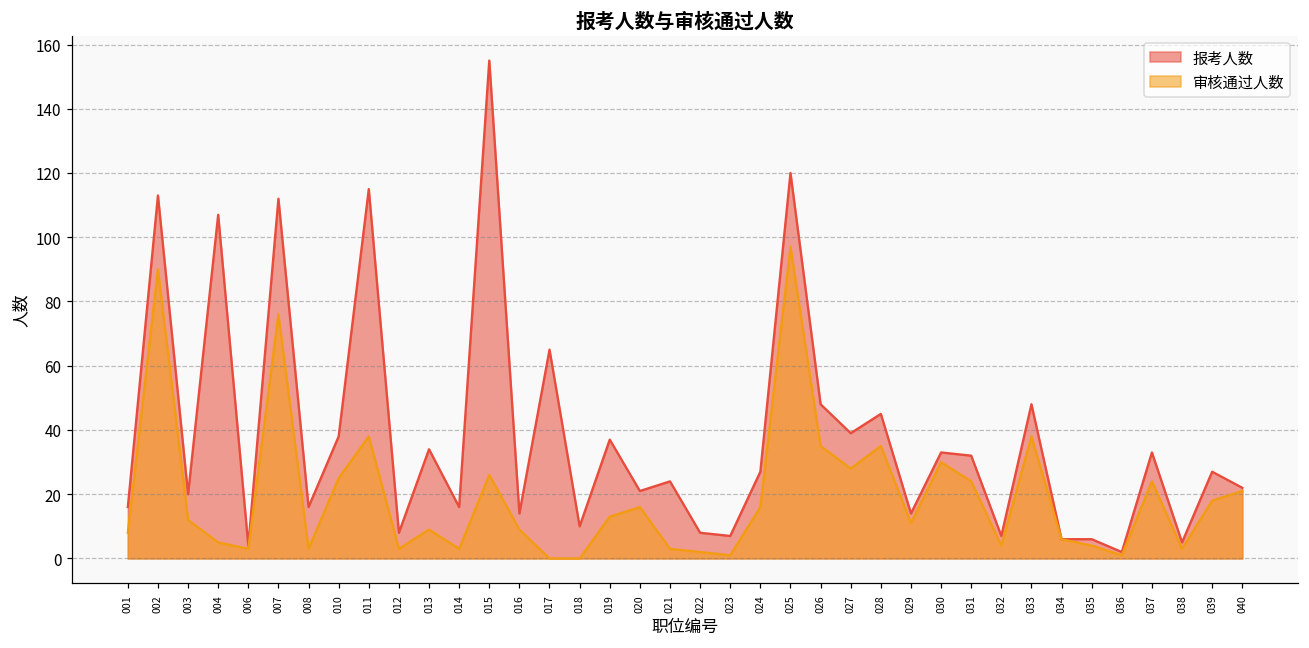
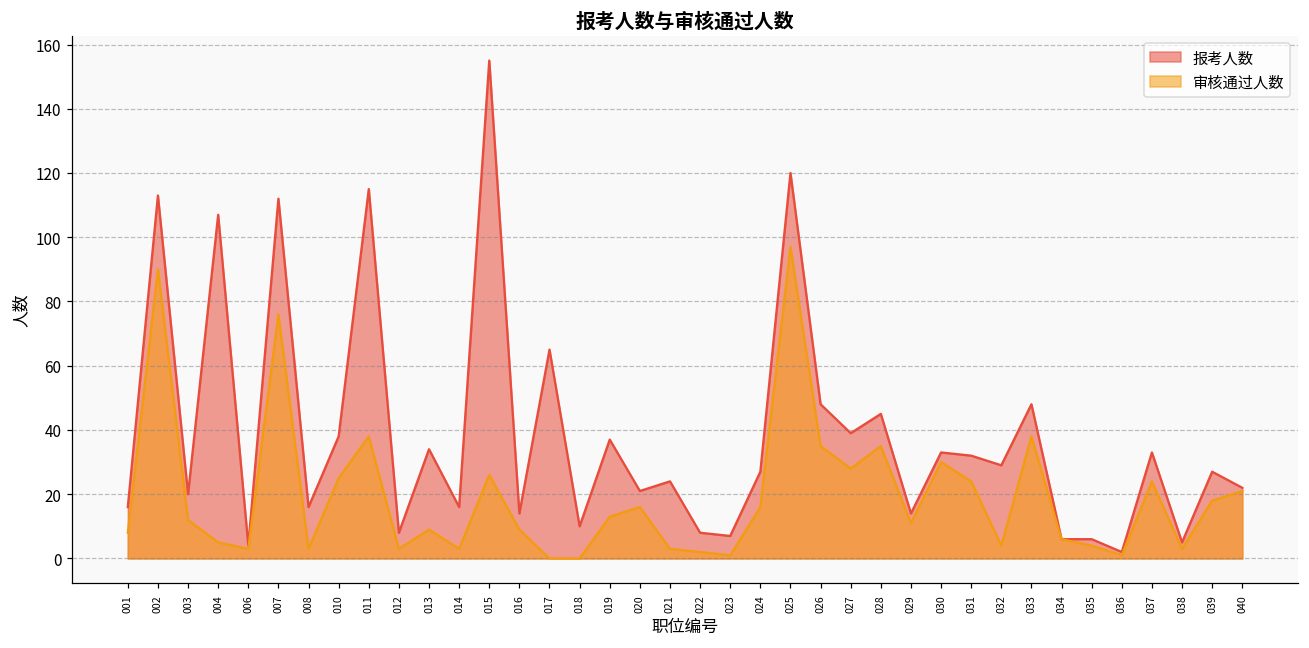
  {
    "报考人数": {
      "001": 16,
      "002": 113,
      "003": 20,
      "004": 107,
      "006": 4,
      "007": 112,
      "008": 16,
      "010": 38,
      "011": 115,
      "012": 8,
      "013": 34,
      "014": 16,
      "015": 155,
      "016": 14,
      "017": 65,
      "018": 10,
      "019": 37,
      "020": 21,
      "021": 24,
      "022": 8,
      "023": 7,
      "024": 27,
      "025": 120,
      "026": 48,
      "027": 39,
      "028": 45,
      "029": 14,
      "030": 33,
      "031": 32,
-     "032": 7,
+     "032": 29,
      "033": 48,
      "035": 6,
      "036": 2,
      "037": 33,
      "038": 5,
      "039": 27,
      "040": 22
    },
    "审核通过人数": {
      "001": 8,
      "002": 90,
      "003": 12,
      "004": 5,
      "006": 3,
      "007": 76,
      "008": 3,
      "010": 25,
      "011": 38,
      "012": 3,
      "013": 9,
      "014": 3,
      "015": 26,
      "016": 9,
      "017": 0,
      "018": 0,
      "019": 13,
      "020": 16,
      "021": 3,
      "022": 2,
      "023": 1,
      "024": 16,
      "025": 97,
      "026": 35,
      "027": 28,
      "028": 35,
      "029": 11,
      "030": 30,
      "031": 24,
      "032": 4,
      "033": 38,
      "035": 4,
      "036": 1,
      "037": 24,
      "038": 3,
      "039": 18,
      "040": 21
    }
  }
